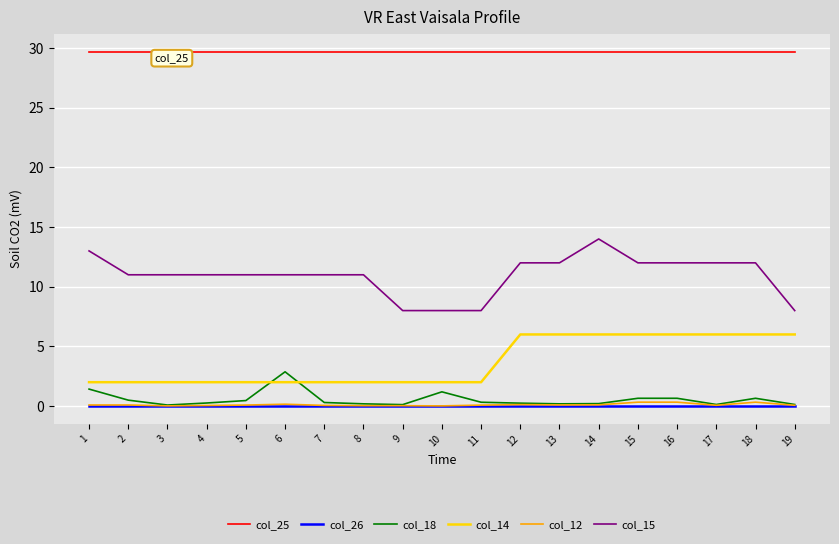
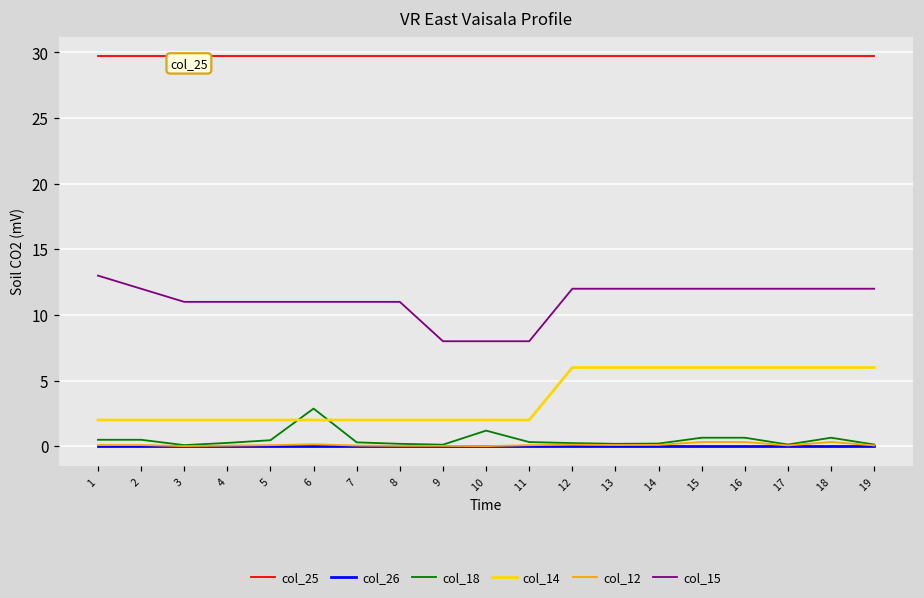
  {
    "col_25": {
      "1": 29.7,
      "2": 29.7,
      "4": 29.7,
      "5": 29.7,
      "6": 29.7,
      "7": 29.7,
      "8": 29.7,
      "9": 29.7,
      "10": 29.7,
      "11": 29.7,
      "12": 29.7,
      "13": 29.7,
      "14": 29.7,
      "15": 29.7,
      "16": 29.7,
      "17": 29.7,
      "18": 29.7,
      "19": 29.7
    },
    "col_26": {
      "15": 0.0,
      "16": 0.0,
      "18": 0.0
    },
    "col_18": {
-     "1": 1.4,
+     "1": 0.5,
      "2": 0.5,
      "5": 0.5,
      "6": 2.9,
      "7": 0.3,
      "10": 1.2,
      "11": 0.3,
      "15": 0.7,
      "16": 0.7,
      "18": 0.7
    },
    "col_15": {
      "1": 13,
-     "2": 11,
+     "2": 12,
      "3": 11,
      "4": 11,
      "5": 11,
      "6": 11,
      "7": 11,
      "8": 11,
      "9": 8,
      "10": 8,
      "11": 8,
      "12": 12,
      "13": 12,
-     "14": 14,
+     "14": 12,
      "15": 12,
      "16": 12,
      "17": 12,
      "18": 12,
-     "19": 8
+     "19": 12
    }
  }
